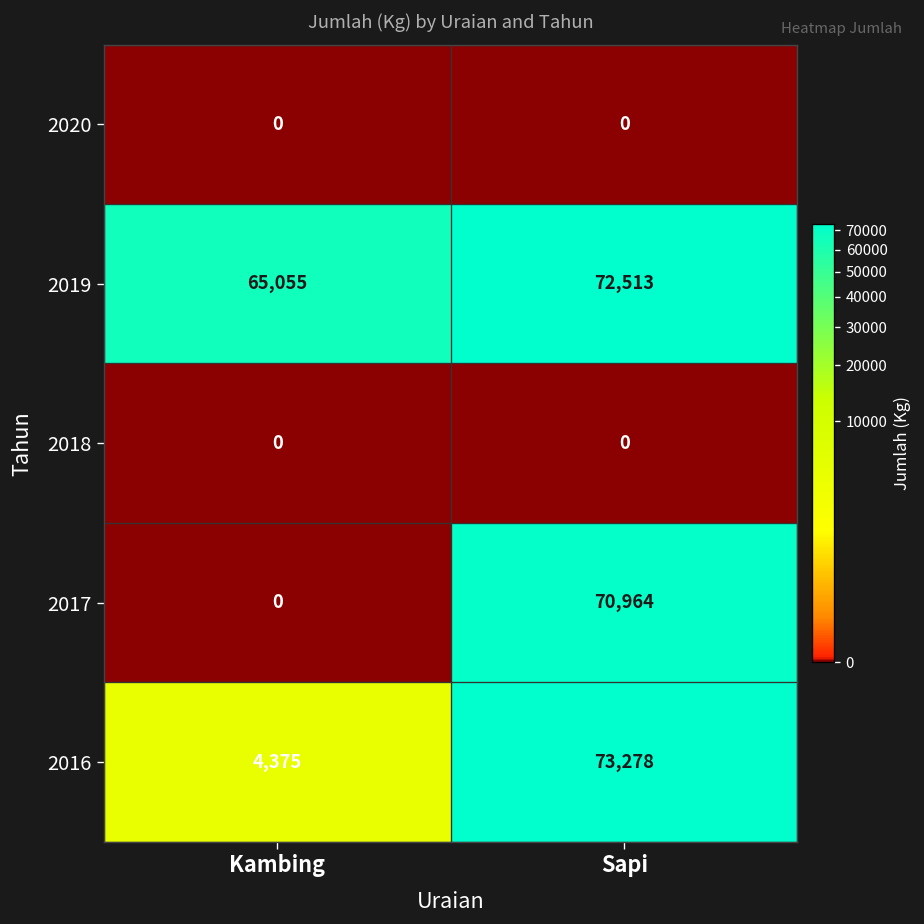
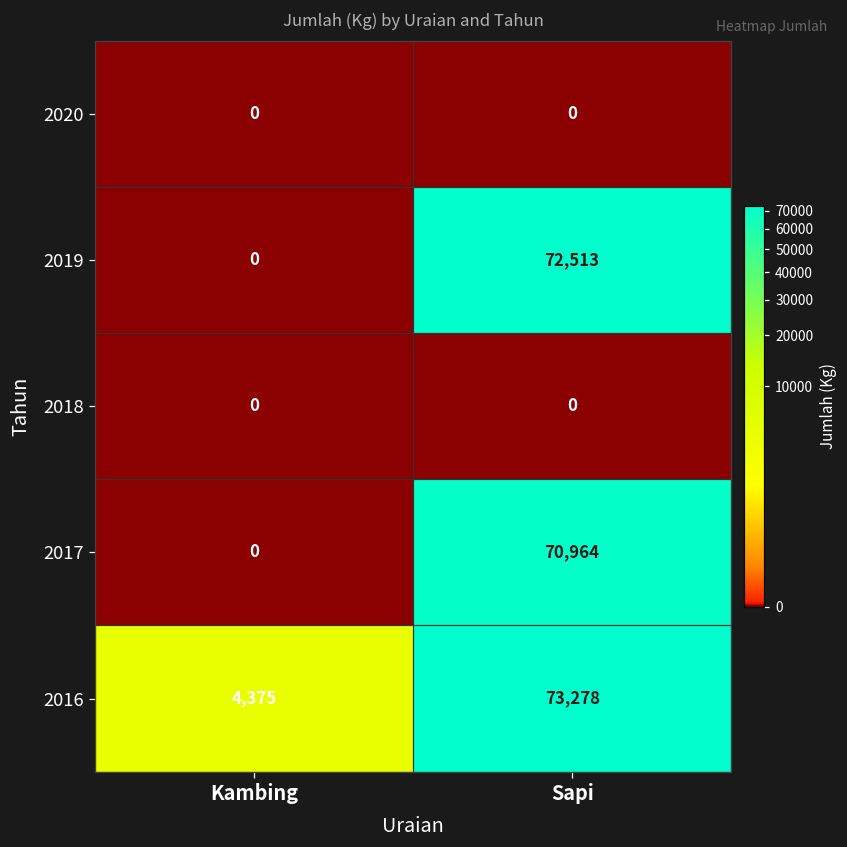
  {
    "2020": {
      "Kambing": "0",
      "Sapi": "0"
    },
    "2019": {
-     "Kambing": "65,055",
+     "Kambing": "0",
      "Sapi": "72,513"
    },
    "2018": {
      "Kambing": "0",
      "Sapi": "0"
    },
    "2017": {
      "Kambing": "0",
      "Sapi": "70,964"
    },
    "2016": {
      "Kambing": "4,375",
      "Sapi": "73,278"
    }
  }
